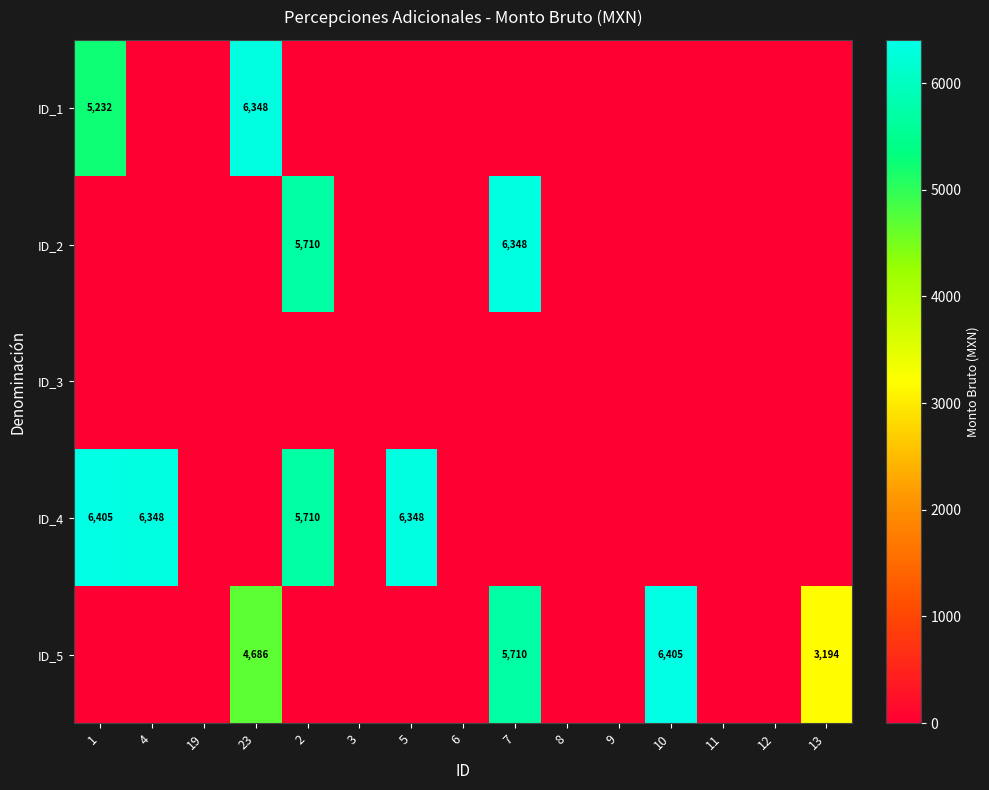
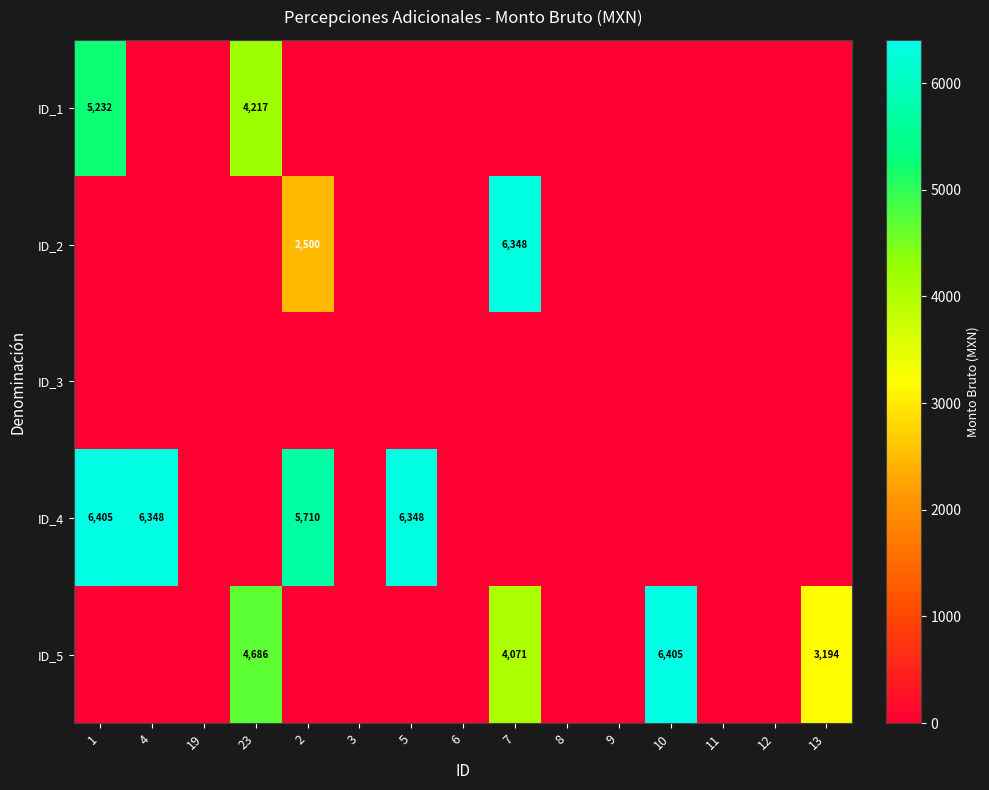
  {
    "ID_1": {
      "1": "5,232",
-     "23": "6,348"
+     "23": "4,217"
    },
    "ID_2": {
-     "2": "5,710",
+     "2": "2,500",
      "7": "6,348"
    },
    "ID_4": {
      "1": "6,405",
      "4": "6,348",
      "2": "5,710",
      "5": "6,348"
    },
    "ID_5": {
      "23": "4,686",
-     "7": "5,710",
+     "7": "4,071",
      "10": "6,405",
      "13": "3,194"
    }
  }
